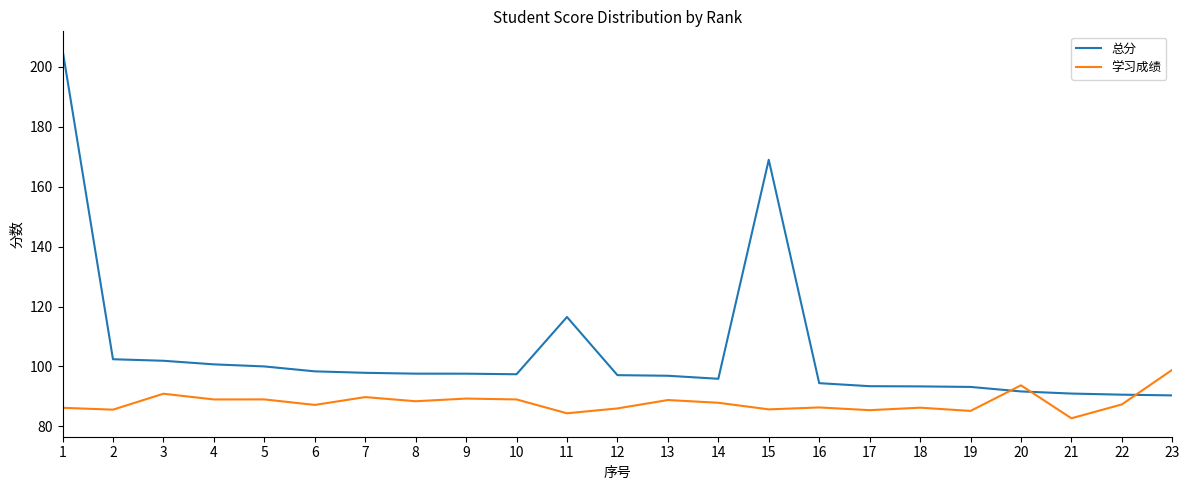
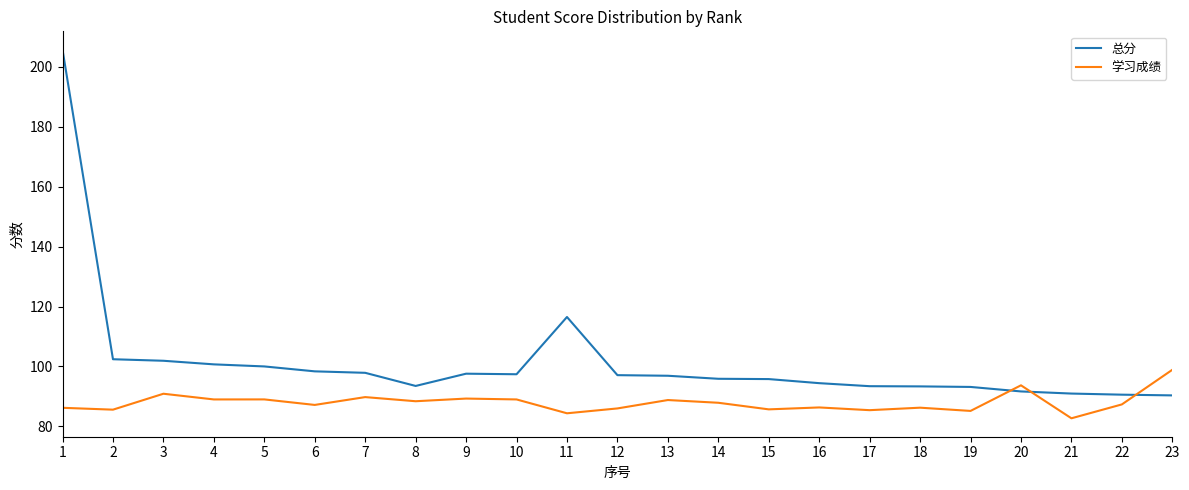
  {
    "总分": {
      "1": 206,
      "2": 102,
      "3": 102,
      "4": 101,
      "5": 100,
      "6": 98,
      "7": 98,
-     "8": 98,
+     "8": 94,
      "9": 98,
      "10": 97,
      "11": 117,
      "12": 97,
      "13": 97,
      "14": 96,
-     "15": 169,
+     "15": 96,
      "16": 94,
      "17": 93,
      "18": 93,
      "19": 93,
      "20": 92,
      "21": 91,
      "22": 91,
      "23": 90
    },
    "学习成绩": {
      "1": 86,
      "2": 86,
      "3": 91,
      "4": 89,
      "5": 89,
      "6": 87,
      "7": 90,
      "8": 88,
      "9": 89,
      "10": 89,
      "11": 84,
      "12": 86,
      "13": 89,
      "14": 88,
      "15": 86,
      "16": 86,
      "17": 85,
      "18": 86,
      "19": 85,
      "20": 94,
      "21": 83,
      "22": 87,
      "23": 99
    }
  }
